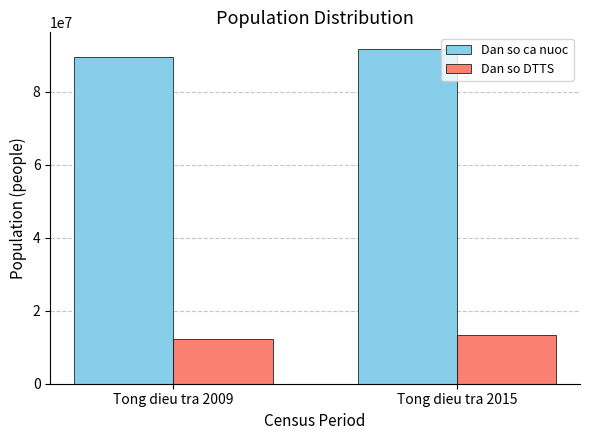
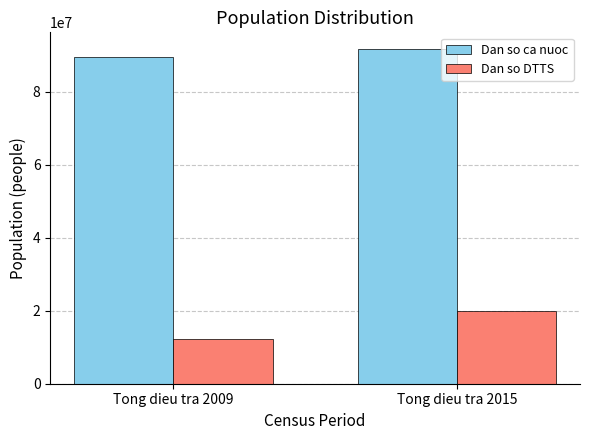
  {
    "Dan so ca nuoc": {
      "Tong dieu tra 2009": 89000000,
      "Tong dieu tra 2015": 92000000
    },
    "Dan so DTTS": {
      "Tong dieu tra 2009": 12000000,
-     "Tong dieu tra 2015": 13000000
+     "Tong dieu tra 2015": 20000000
    }
  }
